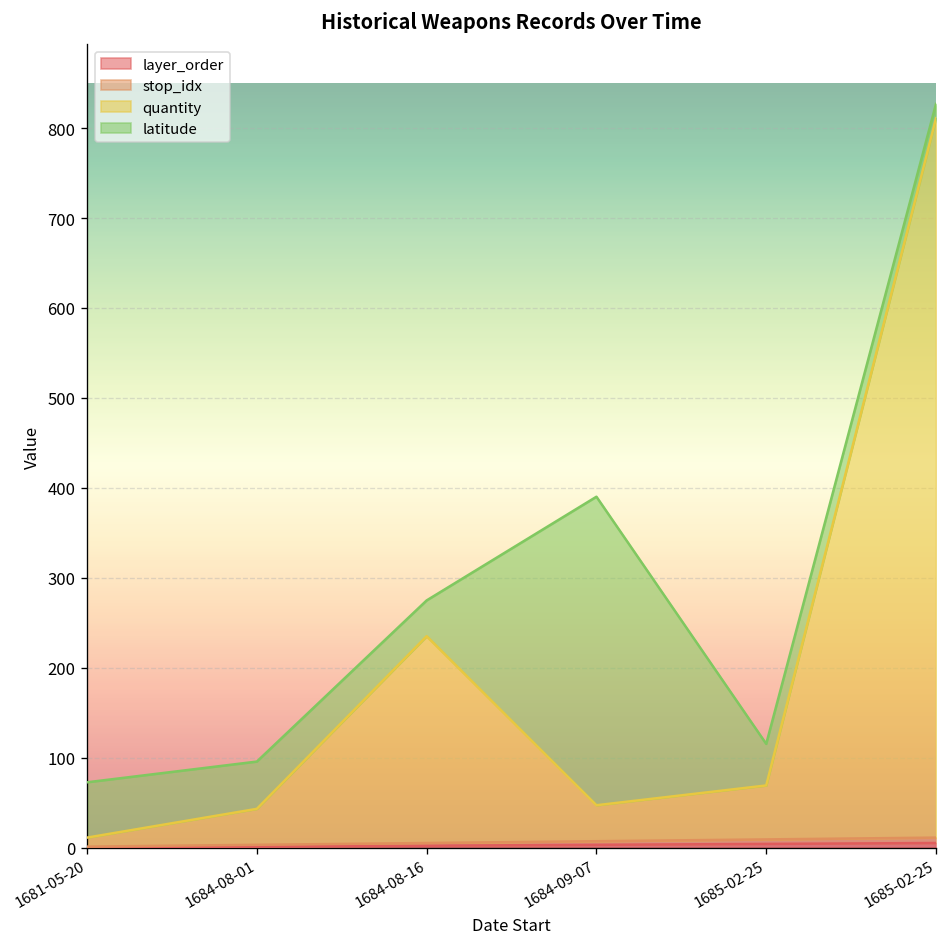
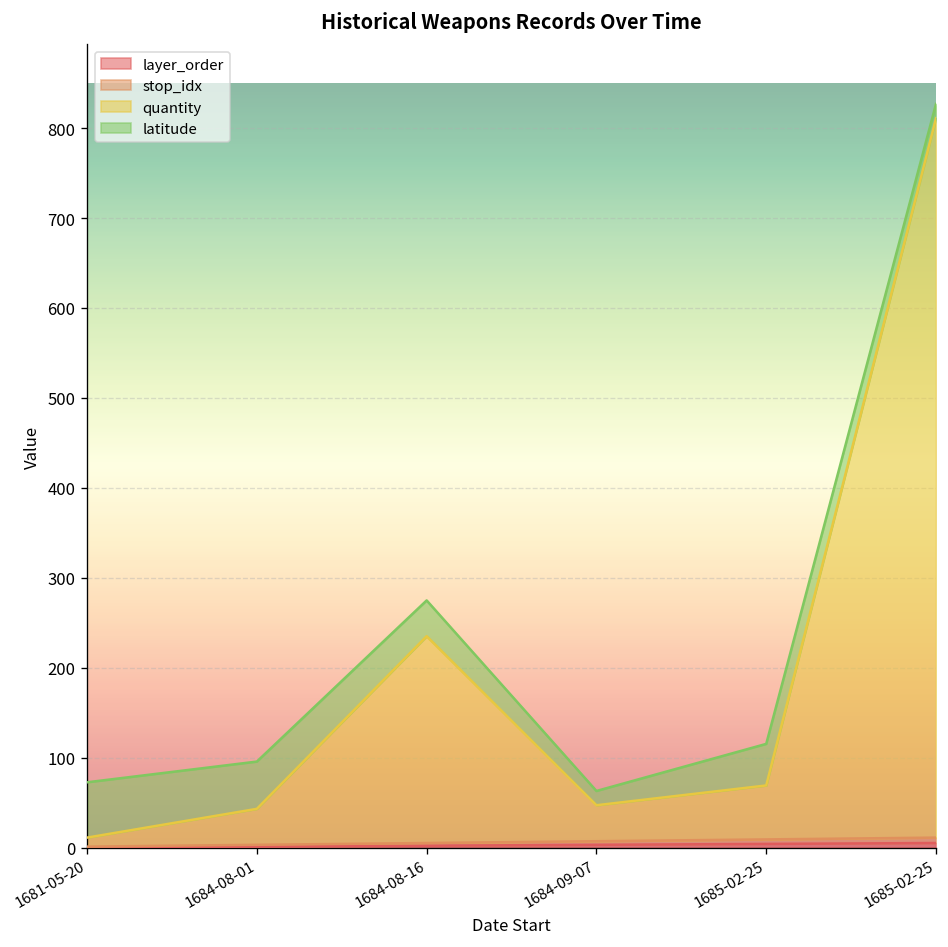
  {
    "latitude": {
      "1681-05-20": 60,
      "1684-08-01": 50,
      "1684-08-16": 40,
-     "1684-09-07": 340
+     "1684-09-07": 20
    }
  }
